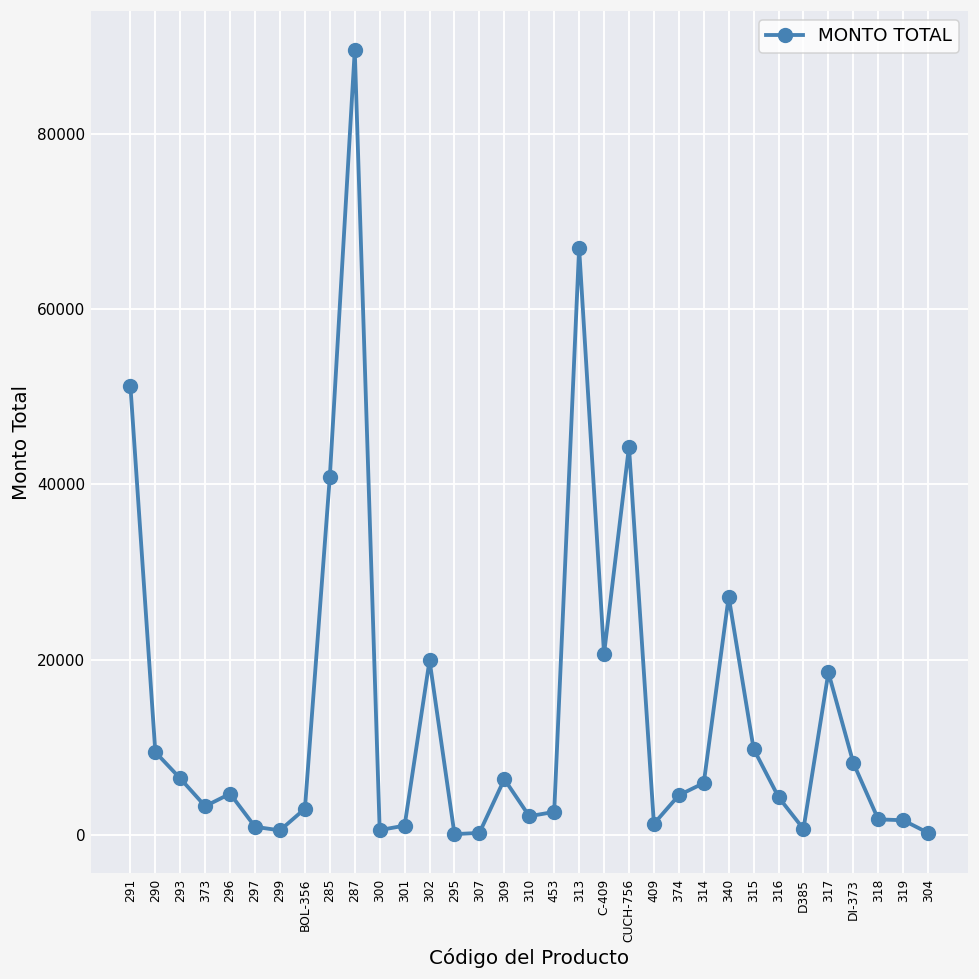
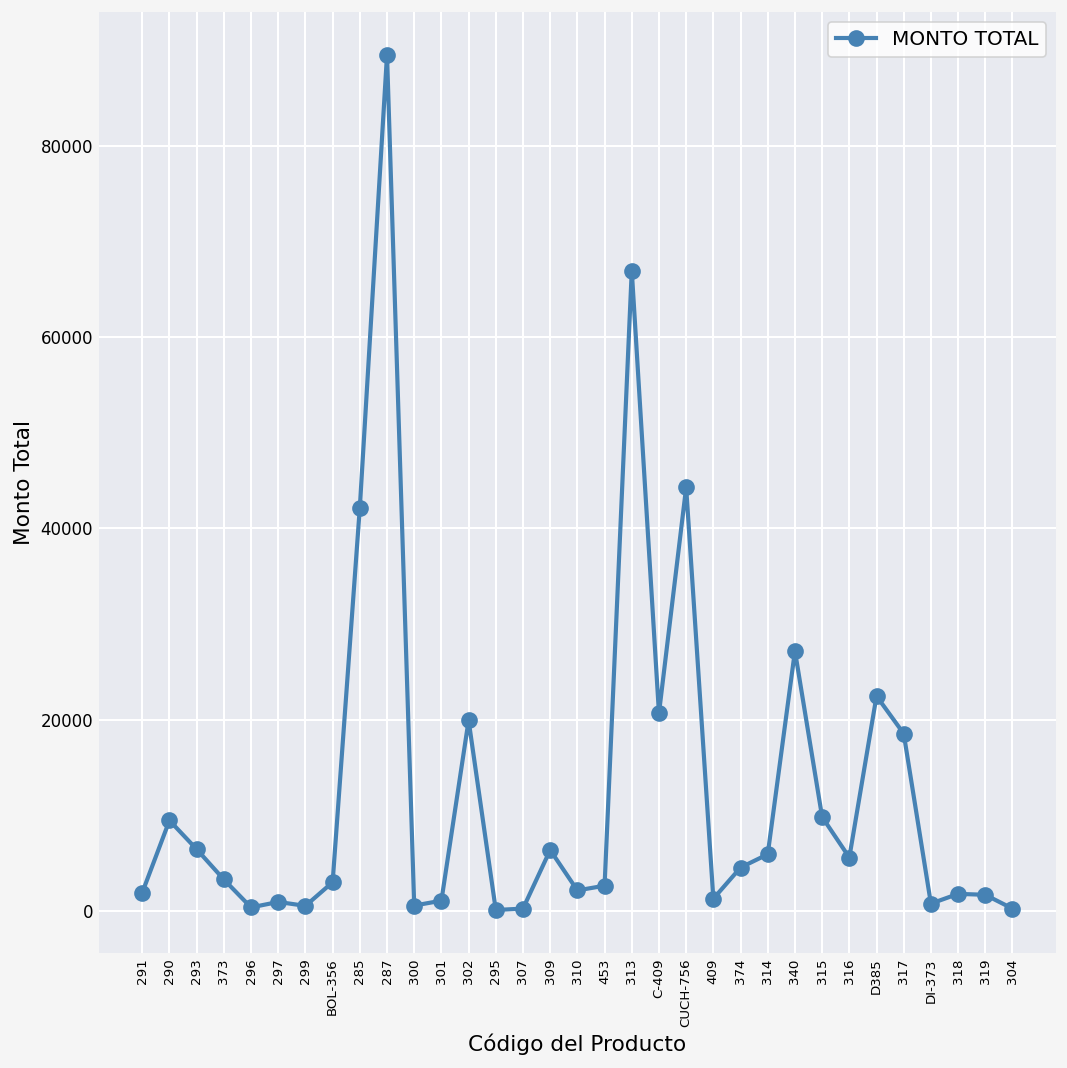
  {
-   "291": 51000,
+   "291": 2000,
    "290": 9000,
    "293": 6000,
    "373": 3000,
-   "296": 5000,
+   "296": 0,
    "297": 1000,
    "299": 1000,
    "BOL-356": 3000,
-   "285": 41000,
+   "285": 42000,
    "287": 90000,
    "300": 1000,
    "301": 1000,
    "302": 20000,
    "295": 0,
    "307": 0,
    "309": 6000,
    "310": 2000,
    "453": 3000,
    "313": 67000,
    "C-409": 21000,
    "CUCH-756": 44000,
    "409": 1000,
    "374": 5000,
    "314": 6000,
    "340": 27000,
    "315": 10000,
-   "316": 4000,
-   "D385": 1000,
+   "316": 6000,
+   "D385": 22000,
    "317": 19000,
-   "DI-373": 8000,
+   "DI-373": 1000,
    "318": 2000,
    "319": 2000,
    "304": 0
  }
